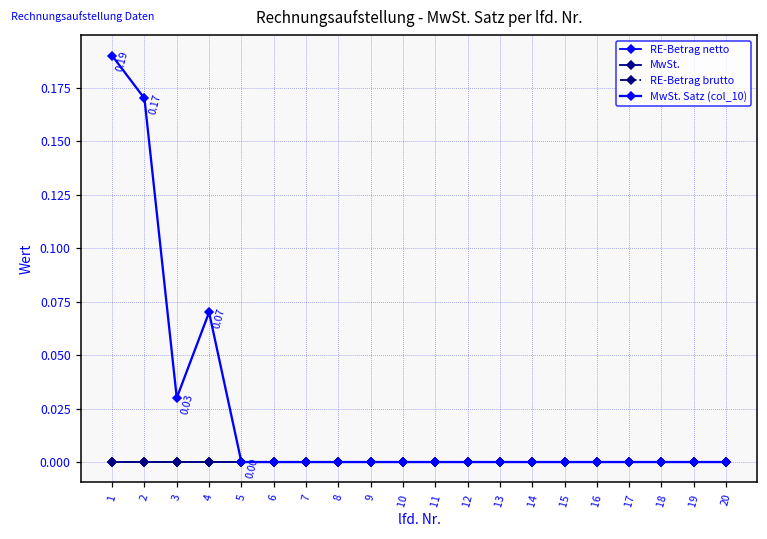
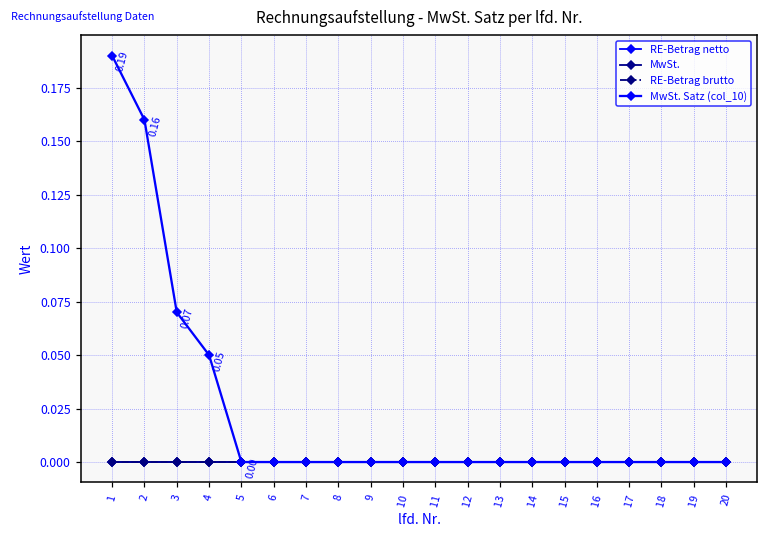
  {
    "RE-Betrag brutto": {
      "1": 0.000,
      "2": 0.000,
      "3": 0.000
    },
    "MwSt. Satz (col_10)": {
      "1": 0.19,
-     "2": 0.17,
-     "3": 0.03,
-     "4": 0.07
+     "2": 0.16,
+     "3": 0.07,
+     "4": 0.05
    }
  }
